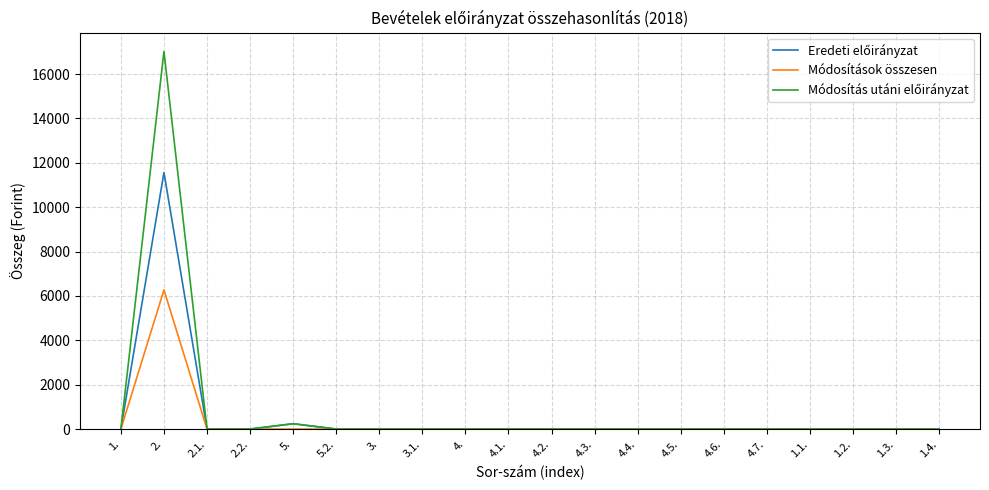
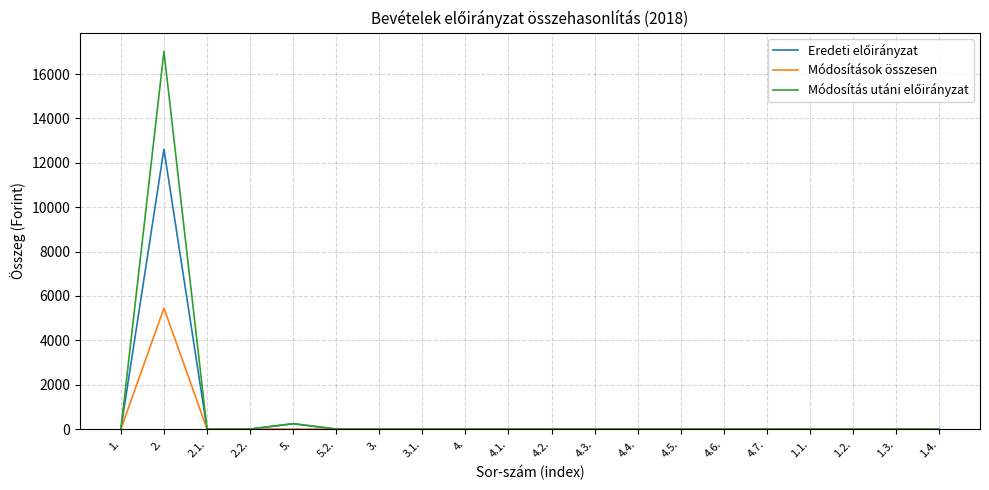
  {
    "Eredeti előirányzat": {
-     "2.": 11600
+     "2.": 12600
    },
    "Módosítások összesen": {
-     "2.": 6300,
+     "2.": 5500,
      "5.": 0
    },
    "Módosítás utáni előirányzat": {
      "2.": 17000
    }
  }
